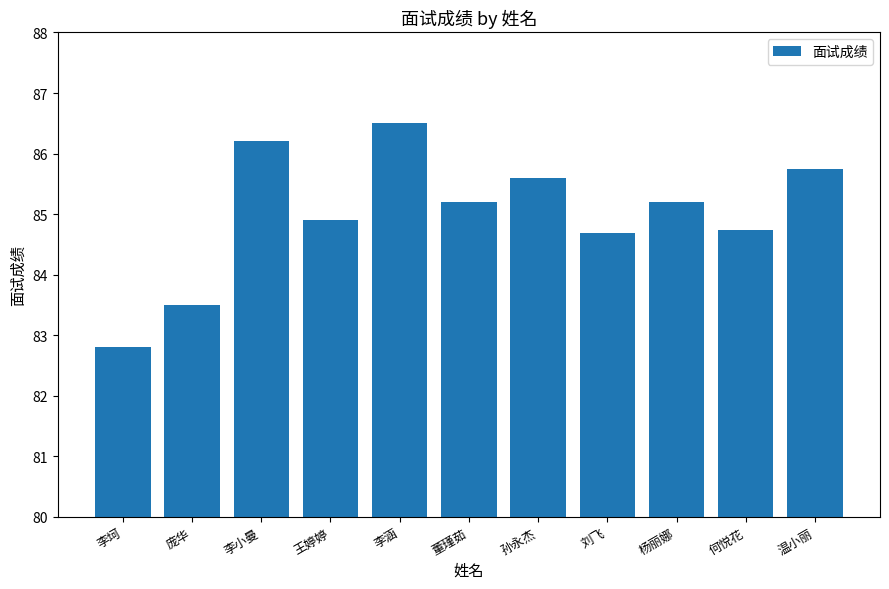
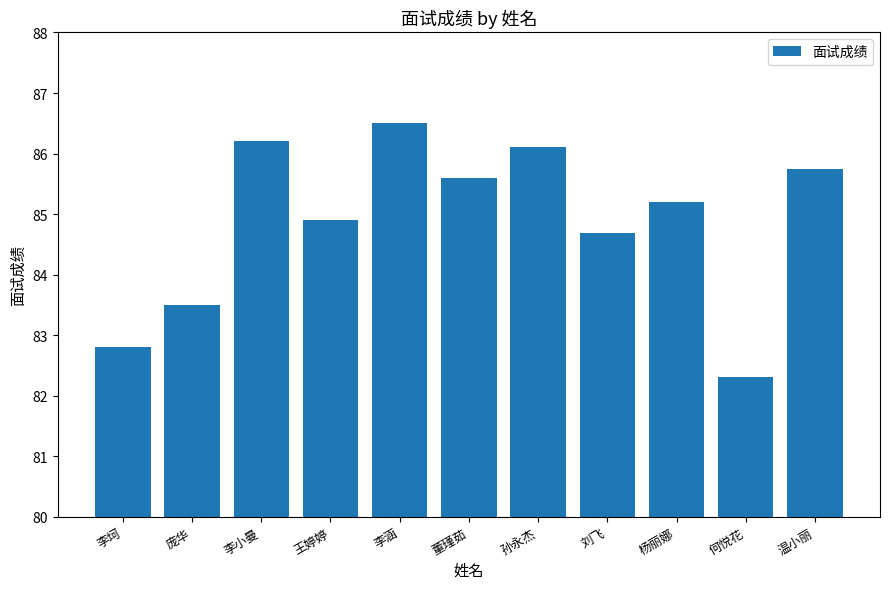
  {
    "李坷": 82.8,
    "庞华": 83.5,
    "李小曼": 86.2,
    "王婷婷": 84.9,
    "李涵": 86.5,
-   "董瑾茹": 85.2,
-   "孙永杰": 85.6,
+   "董瑾茹": 85.6,
+   "孙永杰": 86.1,
    "刘飞": 84.7,
    "杨丽娜": 85.2,
-   "何悦花": 84.7,
+   "何悦花": 82.3,
    "温小丽": 85.7
  }
